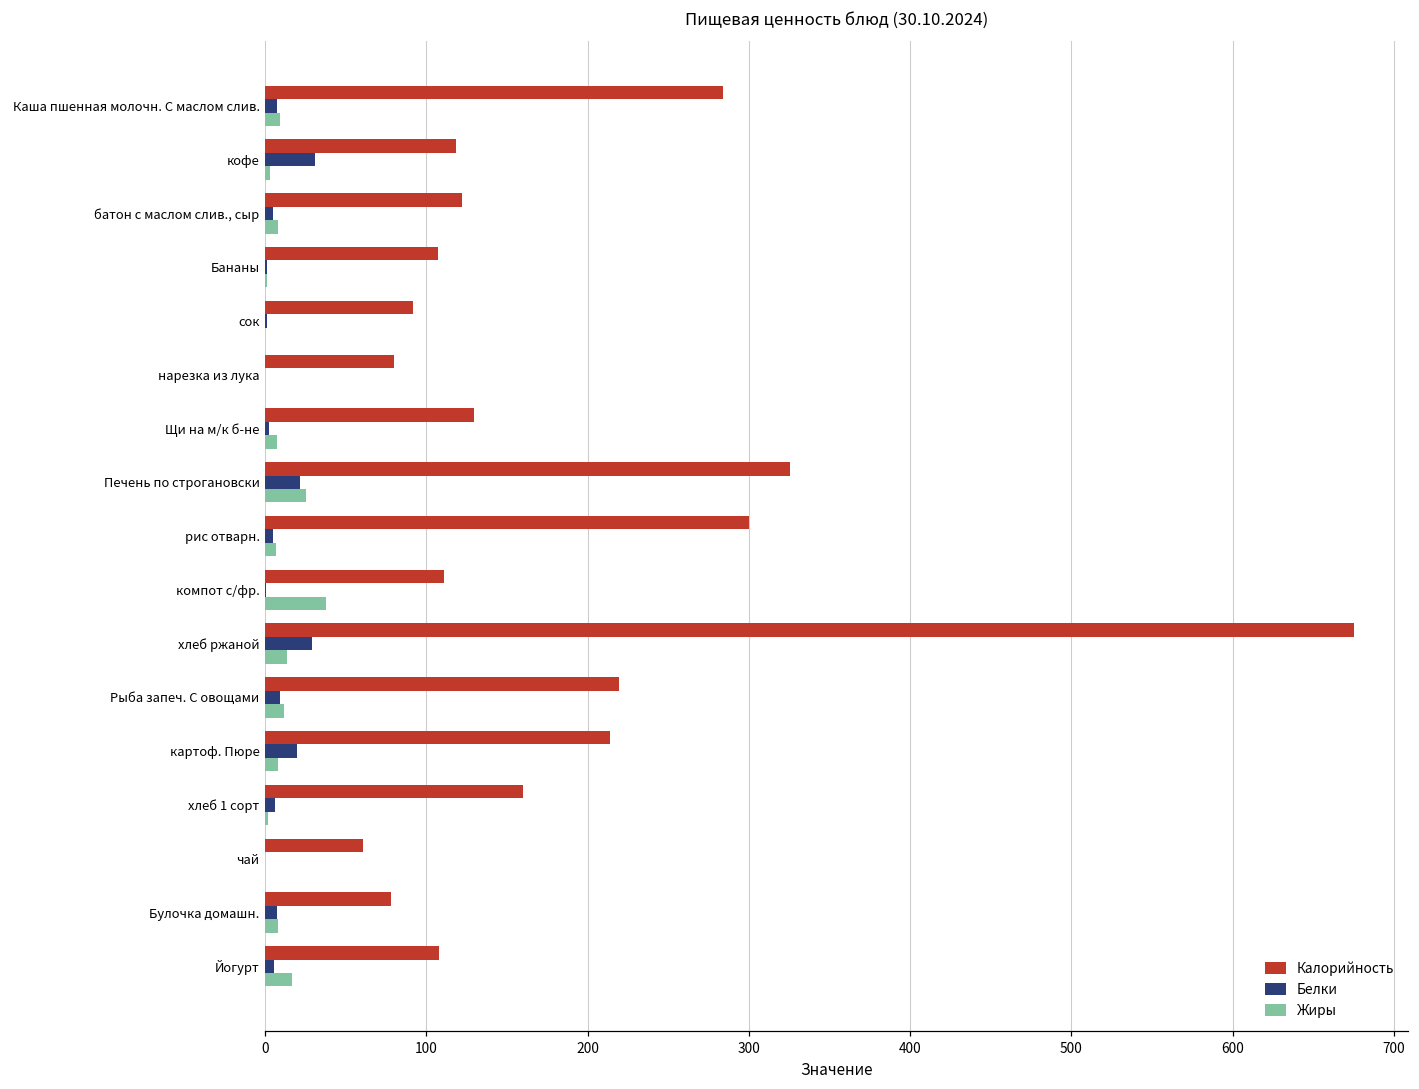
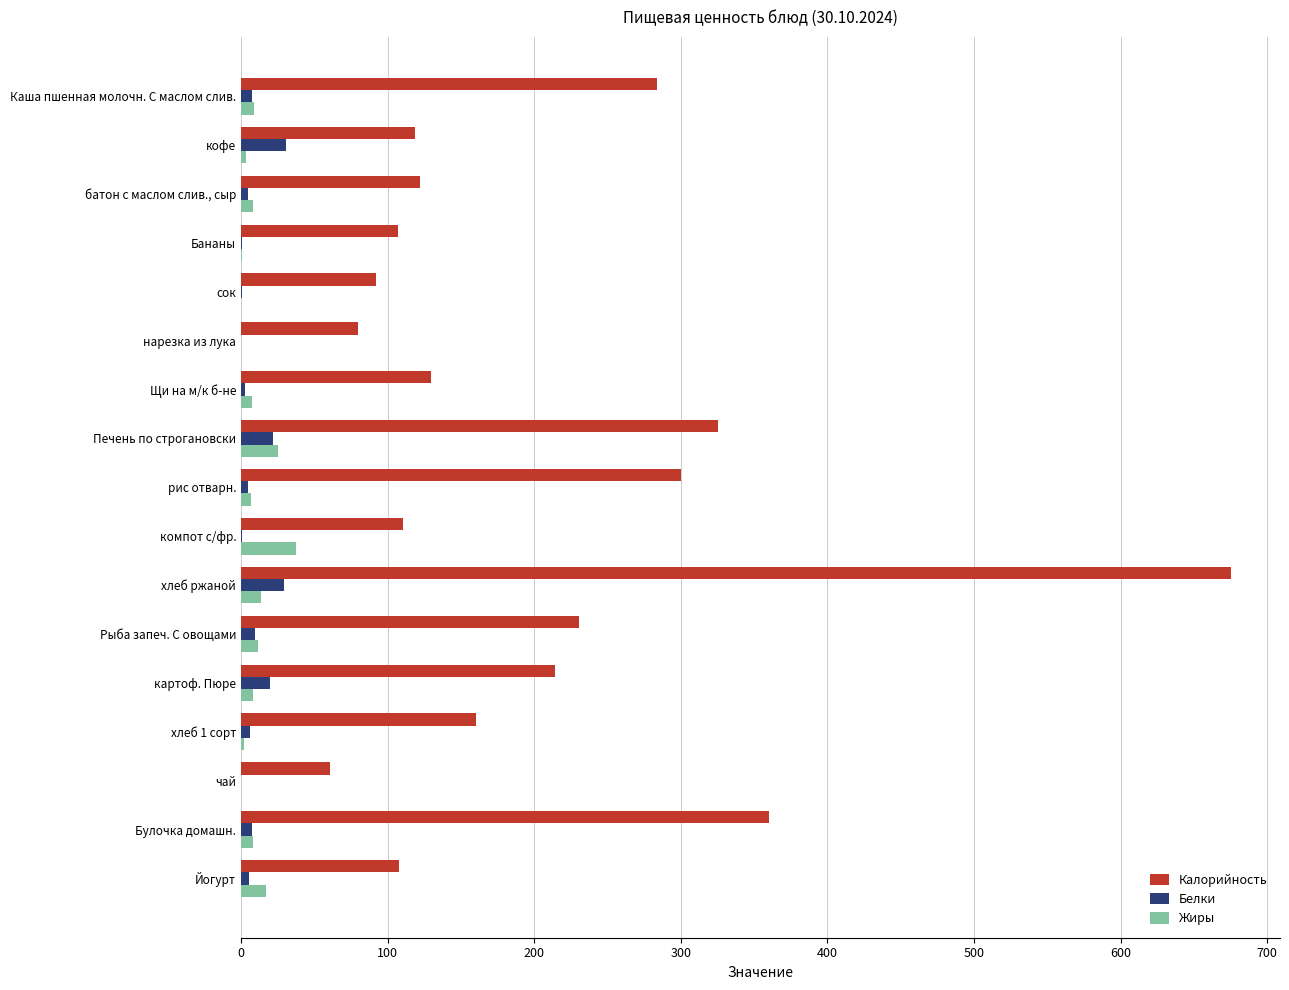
  {
    "Калорийность": {
      "Каша пшенная молочн. С маслом слив.": 284,
      "кофе": 119,
      "батон с маслом слив., сыр": 122,
      "Бананы": 107,
      "сок": 92,
      "нарезка из лука": 80,
      "Щи на м/к б-не": 129,
      "Печень по строгановски": 326,
      "рис отварн.": 300,
      "компот с/фр.": 111,
      "хлеб ржаной": 675,
-     "Рыба запеч. С овощами": 219,
+     "Рыба запеч. С овощами": 231,
      "картоф. Пюре": 214,
      "хлеб 1 сорт": 160,
      "чай": 61,
-     "Булочка домашн.": 78,
+     "Булочка домашн.": 360,
      "Йогурт": 108
    },
    "Белки": {
      "Каша пшенная молочн. С маслом слив.": 8,
      "кофе": 31,
      "батон с маслом слив., сыр": 5,
      "Щи на м/к б-не": 3,
      "Печень по строгановски": 22,
      "рис отварн.": 5,
      "хлеб ржаной": 29,
      "Рыба запеч. С овощами": 9,
      "картоф. Пюре": 20,
      "хлеб 1 сорт": 6,
      "Булочка домашн.": 8,
      "Йогурт": 6
    },
    "Жиры": {
      "Каша пшенная молочн. С маслом слив.": 9,
      "кофе": 3,
      "батон с маслом слив., сыр": 8,
      "сок": 0,
      "Щи на м/к б-не": 8,
      "Печень по строгановски": 25,
      "рис отварн.": 7,
      "компот с/фр.": 38,
      "хлеб ржаной": 14,
      "Рыба запеч. С овощами": 11,
      "картоф. Пюре": 8,
      "хлеб 1 сорт": 2,
      "чай": 0,
      "Булочка домашн.": 8,
      "Йогурт": 17
    }
  }
